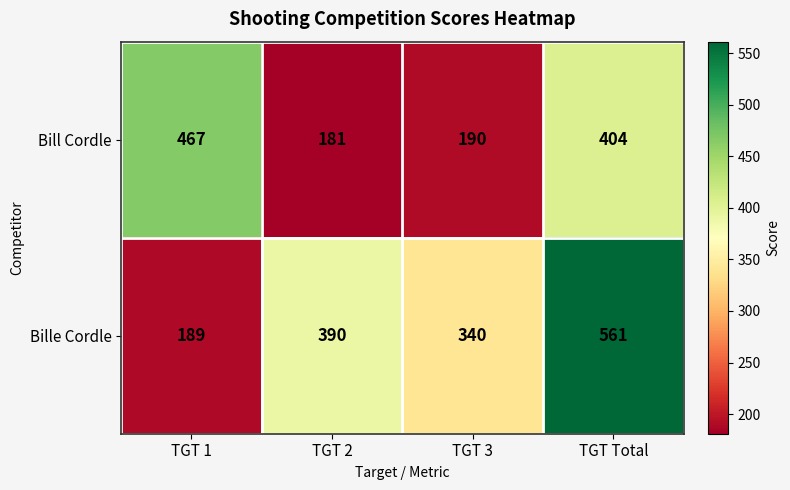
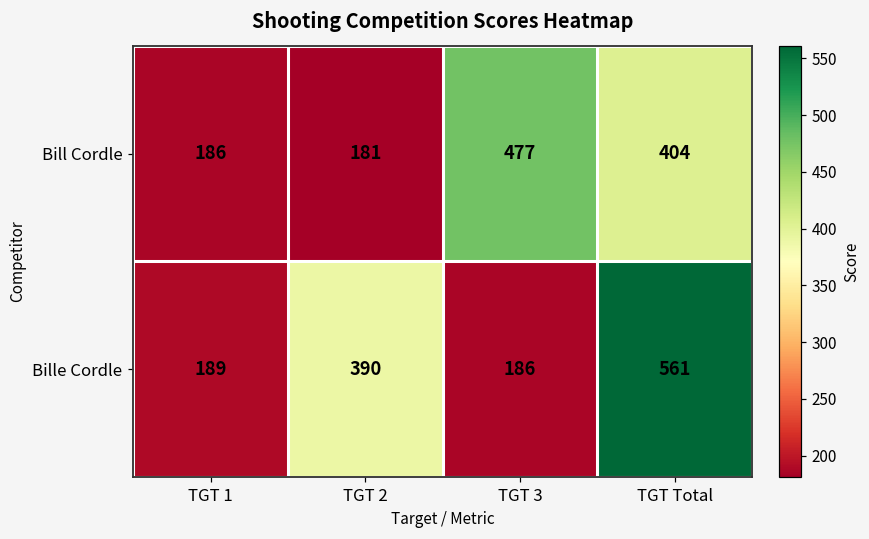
  {
    "Bill Cordle": {
-     "TGT 1": 467,
+     "TGT 1": 186,
      "TGT 2": 181,
-     "TGT 3": 190,
+     "TGT 3": 477,
      "TGT Total": 404
    },
    "Bille Cordle": {
      "TGT 1": 189,
      "TGT 2": 390,
-     "TGT 3": 340,
+     "TGT 3": 186,
      "TGT Total": 561
    }
  }
